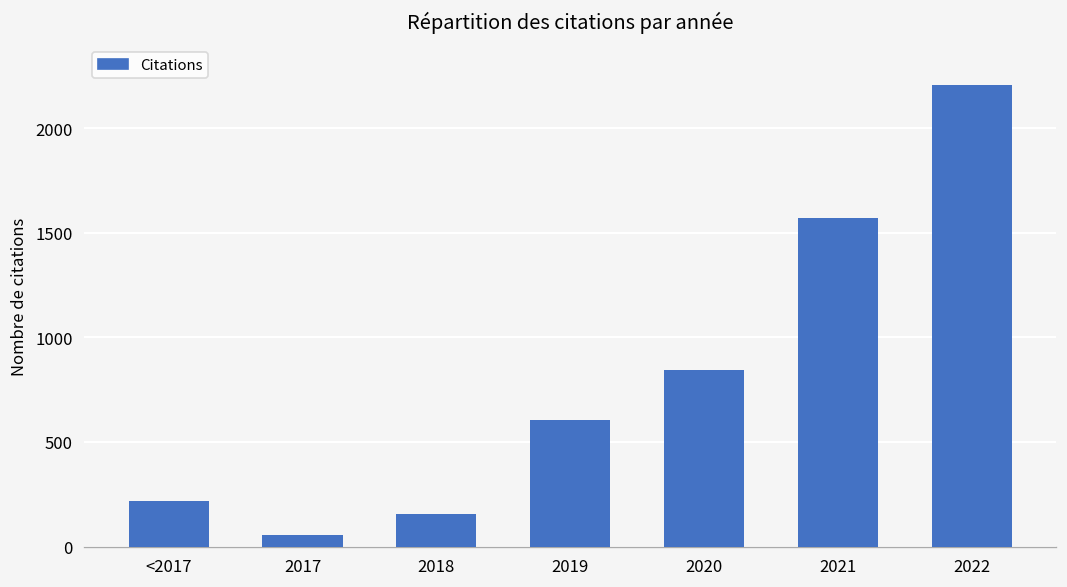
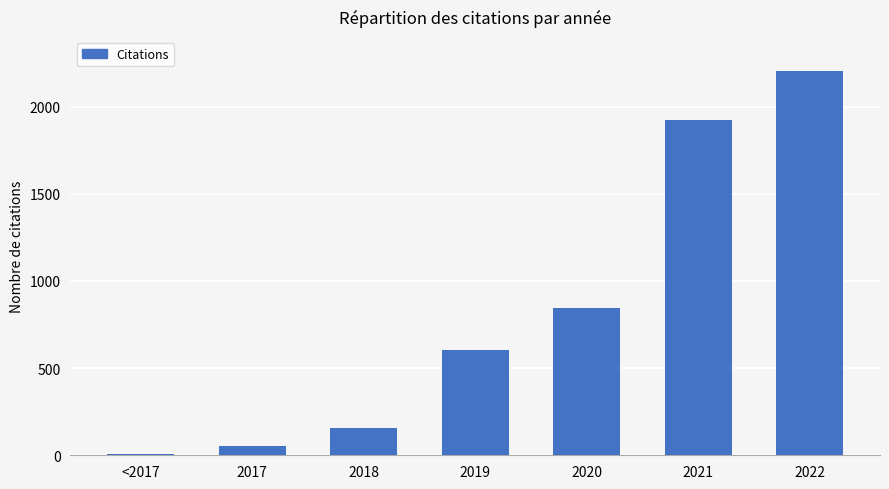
  {
-   "<2017": 220,
+   "<2017": 10,
    "2017": 60,
    "2018": 150,
    "2019": 610,
    "2020": 850,
-   "2021": 1570,
+   "2021": 1920,
    "2022": 2210
  }
